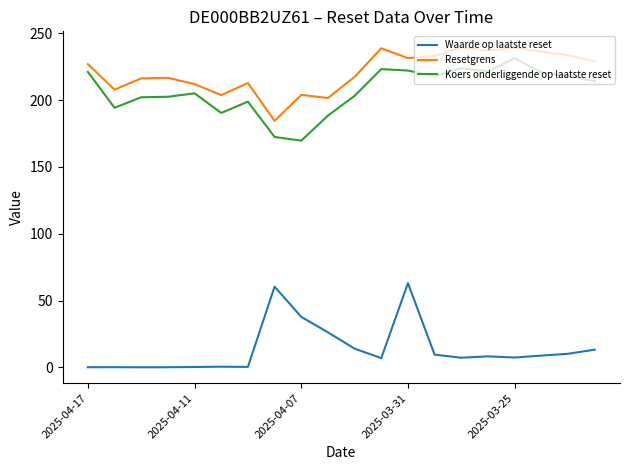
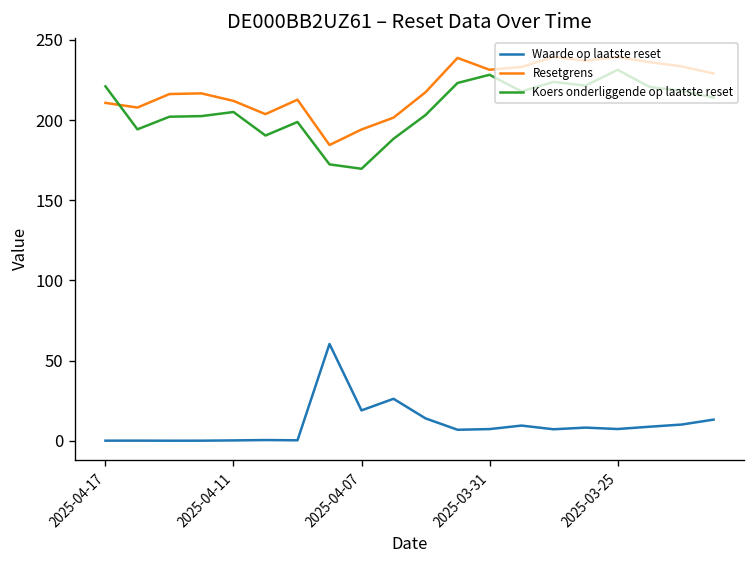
  {
    "Waarde op laatste reset": {
      "2025-04-17": 0,
      "2025-04-11": 0,
-     "2025-04-07": 38,
-     "2025-03-31": 63,
+     "2025-04-07": 19,
+     "2025-03-31": 7,
      "2025-03-25": 7
    },
    "Resetgrens": {
-     "2025-04-17": 227,
+     "2025-04-17": 211,
      "2025-04-11": 212,
-     "2025-04-07": 204,
+     "2025-04-07": 194,
      "2025-03-31": 231
    },
    "Koers onderliggende op laatste reset": {
      "2025-04-17": 221,
      "2025-04-11": 205,
      "2025-04-07": 170,
-     "2025-03-31": 222
+     "2025-03-31": 228
    }
  }
